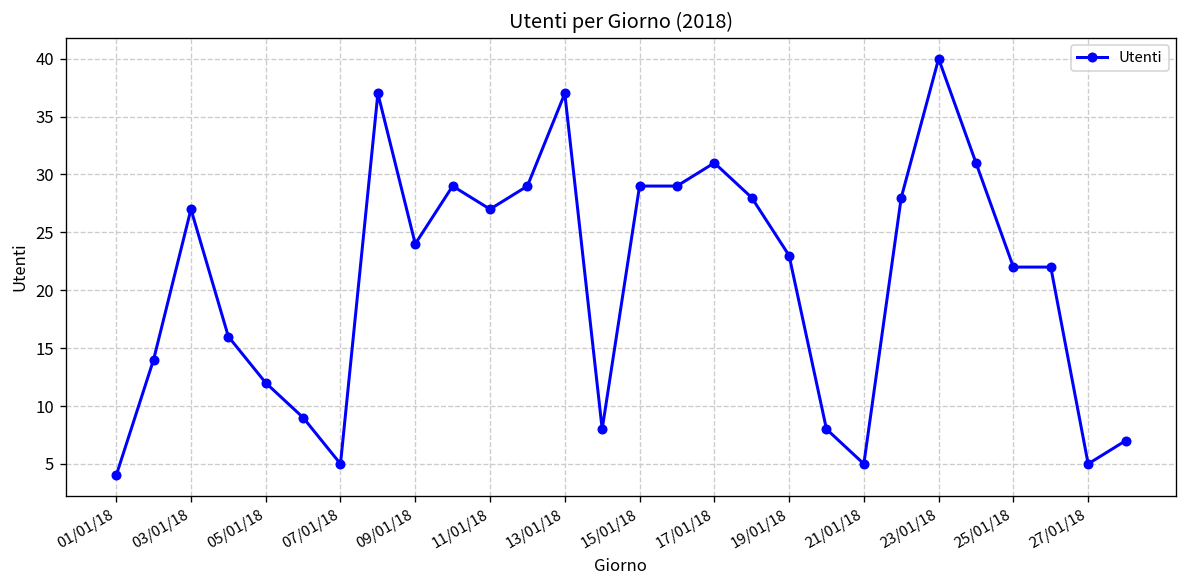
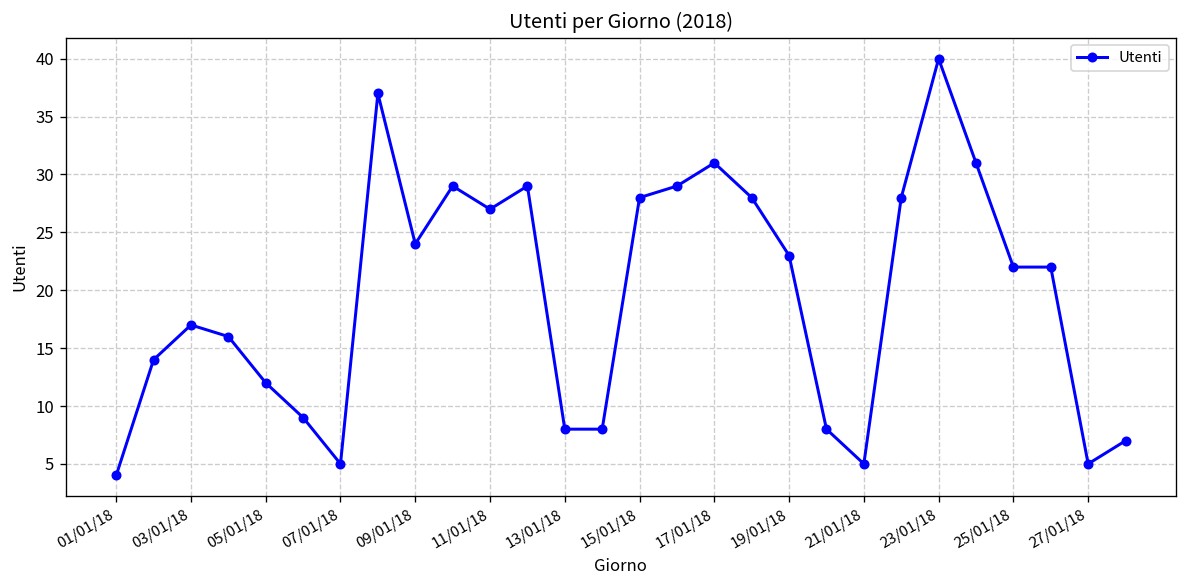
  {
    "01/01/18": 4,
-   "03/01/18": 27,
+   "03/01/18": 17,
    "05/01/18": 12,
    "07/01/18": 5,
    "09/01/18": 24,
    "11/01/18": 27,
-   "13/01/18": 37,
-   "15/01/18": 29,
+   "13/01/18": 8,
+   "15/01/18": 28,
    "17/01/18": 31,
    "19/01/18": 23,
    "21/01/18": 5,
    "23/01/18": 40,
    "25/01/18": 22,
    "27/01/18": 5
  }
